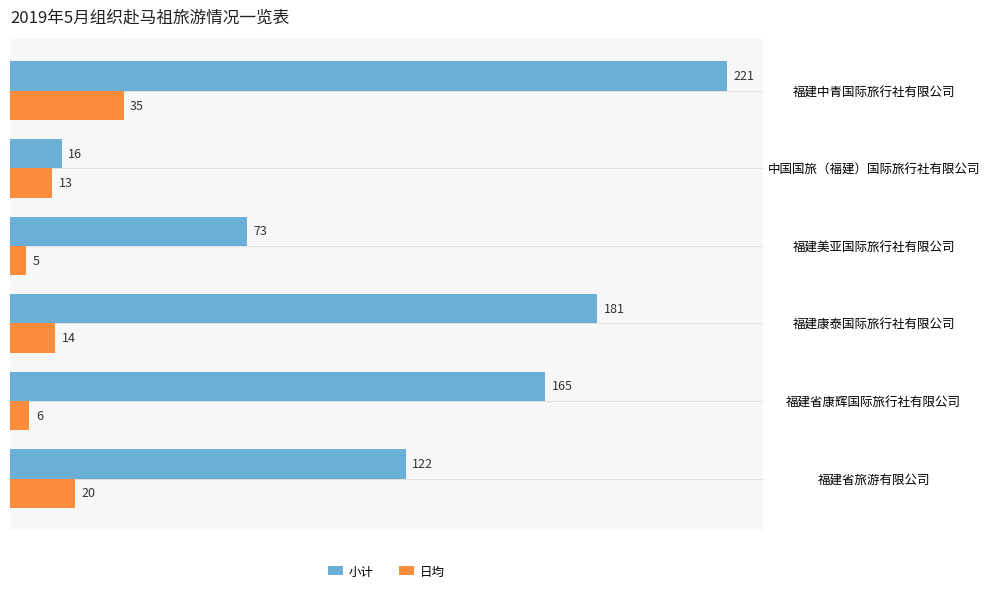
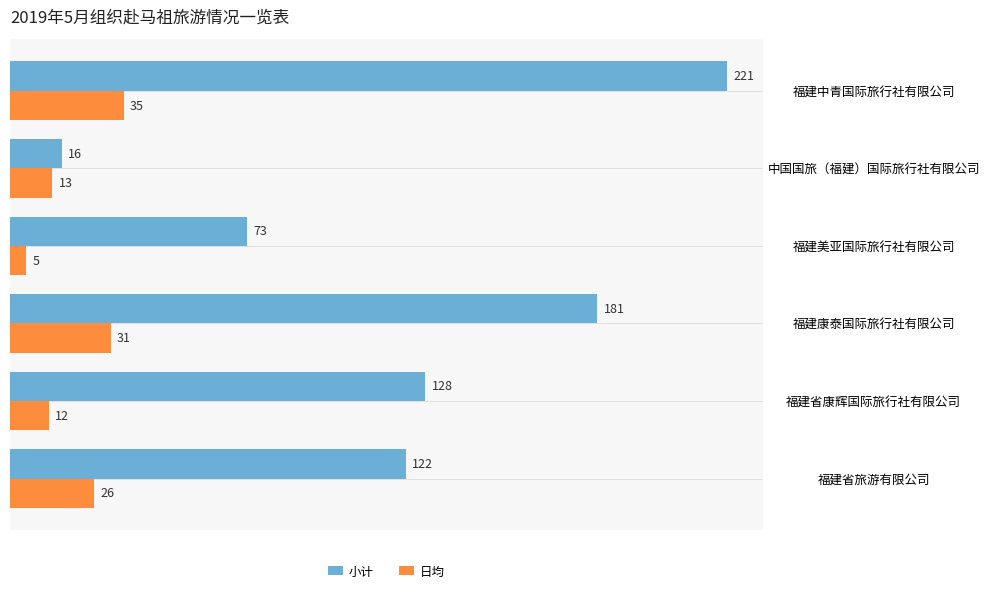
  {
    "小计": {
      "福建中青国际旅行社有限公司": 221,
      "中国国旅（福建）国际旅行社有限公司": 16,
      "福建美亚国际旅行社有限公司": 73,
      "福建康泰国际旅行社有限公司": 181,
-     "福建省康辉国际旅行社有限公司": 165,
+     "福建省康辉国际旅行社有限公司": 128,
      "福建省旅游有限公司": 122
    },
    "日均": {
      "福建中青国际旅行社有限公司": 35,
      "中国国旅（福建）国际旅行社有限公司": 13,
      "福建美亚国际旅行社有限公司": 5,
-     "福建康泰国际旅行社有限公司": 14,
-     "福建省康辉国际旅行社有限公司": 6,
-     "福建省旅游有限公司": 20
+     "福建康泰国际旅行社有限公司": 31,
+     "福建省康辉国际旅行社有限公司": 12,
+     "福建省旅游有限公司": 26
    }
  }
